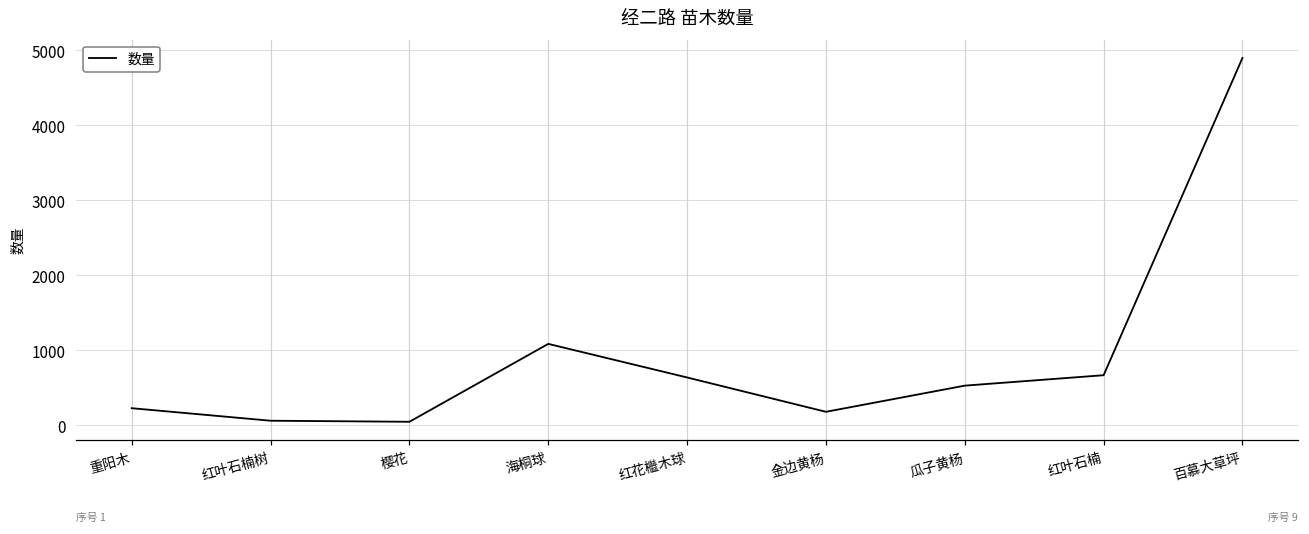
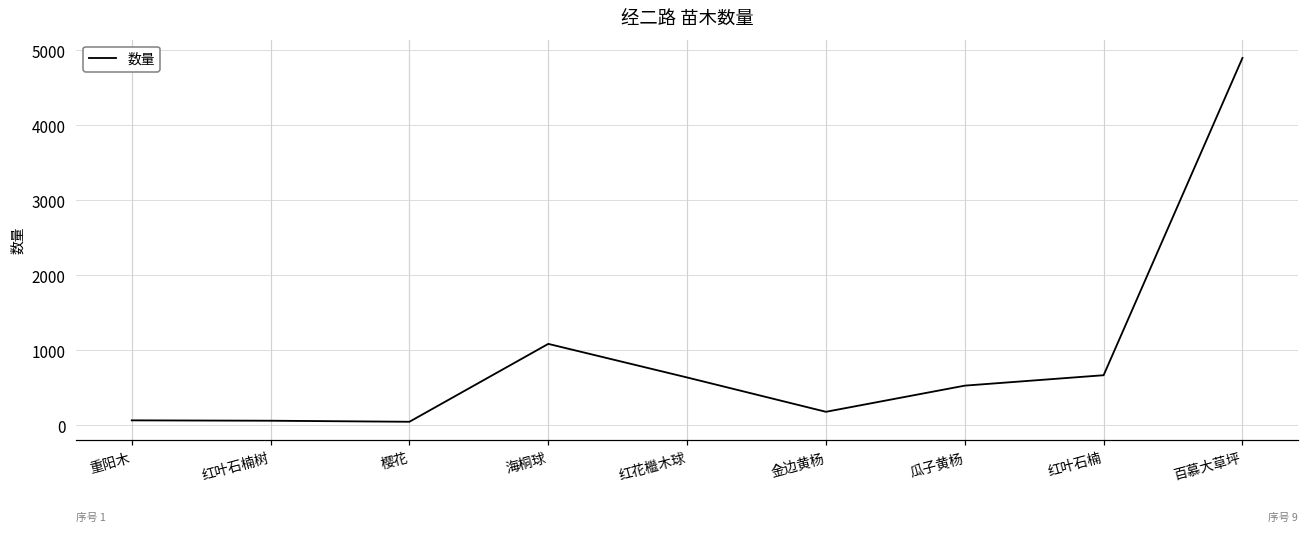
  {
-   "重阳木": 200,
+   "重阳木": 100,
    "红叶石楠树": 100,
    "樱花": 0,
    "海桐球": 1100,
    "红花檵木球": 600,
    "金边黄杨": 200,
    "瓜子黄杨": 500,
    "红叶石楠": 700,
    "百慕大草坪": 4900
  }
